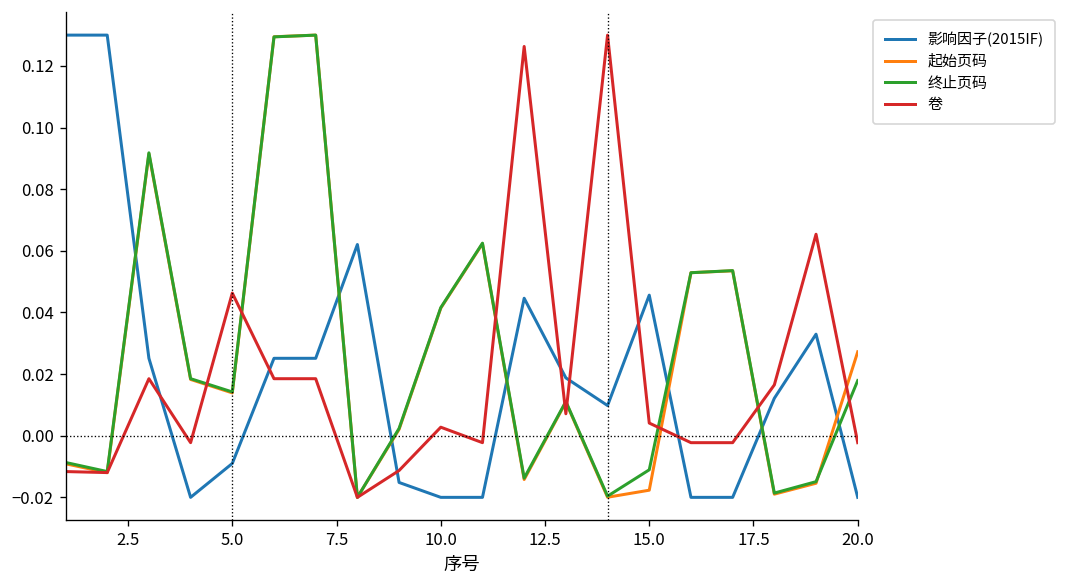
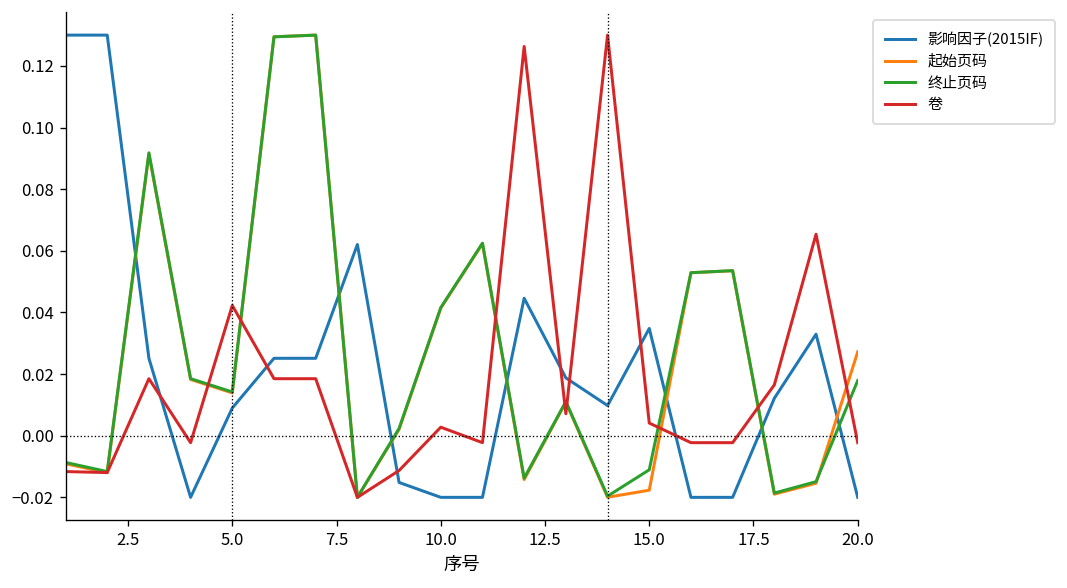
  {
    "影响因子(2015IF)": {
-     "5.0": -0.009,
+     "5.0": 0.009,
      "10.0": -0.020,
-     "15.0": 0.046,
+     "15.0": 0.035,
      "20.0": -0.020
    },
    "起始页码": {
      "15.0": -0.018,
      "20.0": 0.027
    },
    "终止页码": {
      "15.0": -0.011,
      "20.0": 0.018
    },
    "卷": {
-     "5.0": 0.046,
+     "5.0": 0.042,
      "10.0": 0.003,
      "15.0": 0.004,
      "20.0": -0.002
    }
  }
